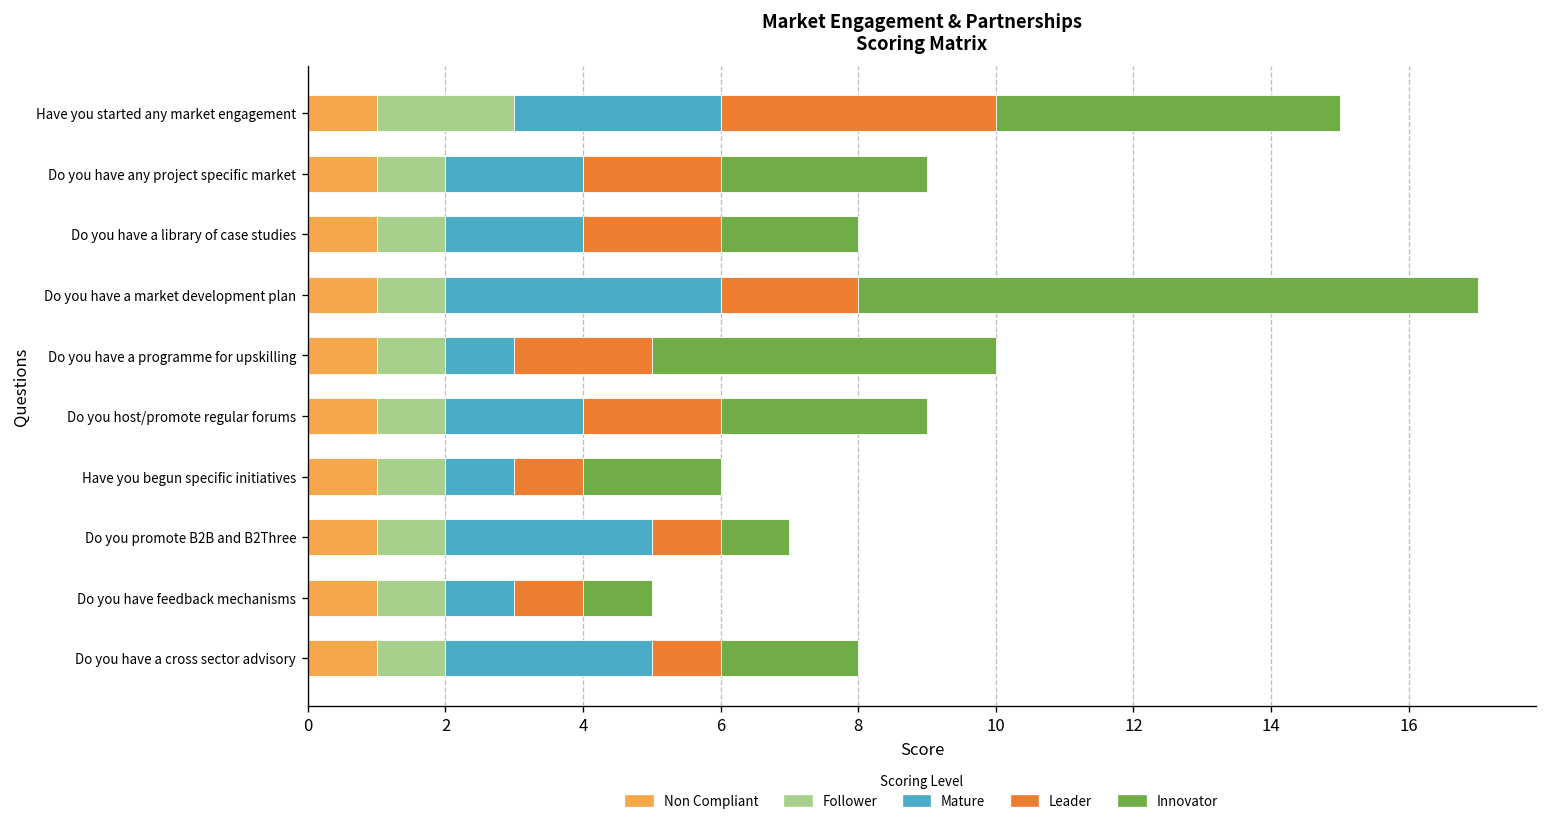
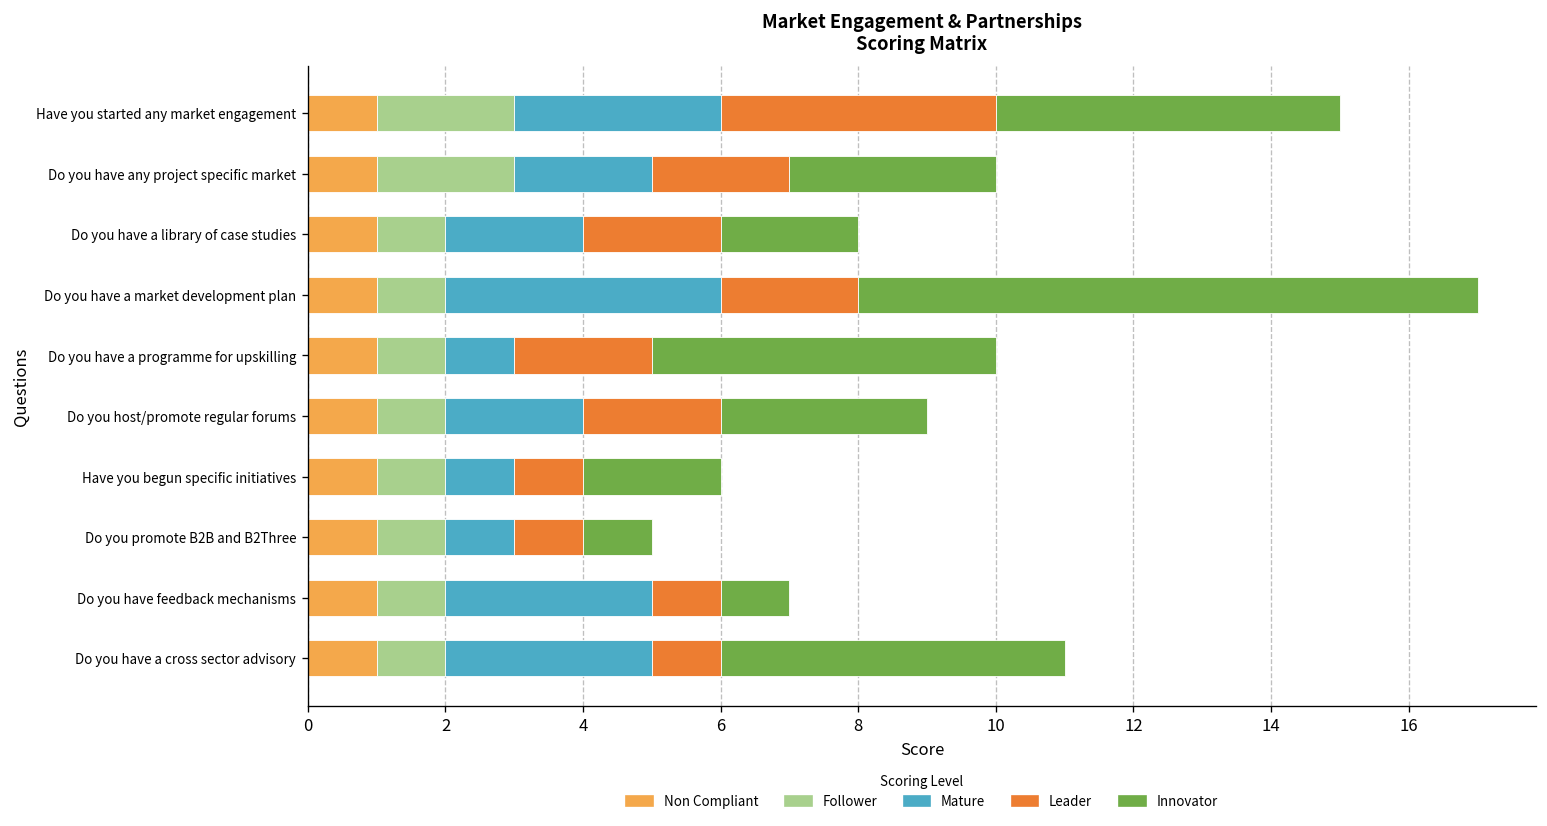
  {
    "Follower": {
-     "Do you have any project specific market": 1
+     "Do you have any project specific market": 2
    },
    "Mature": {
      "Have you started any market engagement": 3,
      "Do you have any project specific market": 2,
      "Do you have a library of case studies": 2,
      "Do you have a market development plan": 4,
      "Do you have a programme for upskilling": 1,
      "Do you host/promote regular forums": 2,
      "Have you begun specific initiatives": 1,
-     "Do you promote B2B and B2Three": 3,
-     "Do you have feedback mechanisms": 1,
+     "Do you promote B2B and B2Three": 1,
+     "Do you have feedback mechanisms": 3,
      "Do you have a cross sector advisory": 3
    },
    "Innovator": {
      "Have you started any market engagement": 5,
      "Do you have any project specific market": 3,
      "Do you have a library of case studies": 2,
      "Do you have a market development plan": 9,
      "Do you have a programme for upskilling": 5,
      "Do you host/promote regular forums": 3,
      "Have you begun specific initiatives": 2,
      "Do you promote B2B and B2Three": 1,
      "Do you have feedback mechanisms": 1,
-     "Do you have a cross sector advisory": 2
+     "Do you have a cross sector advisory": 5
    }
  }
